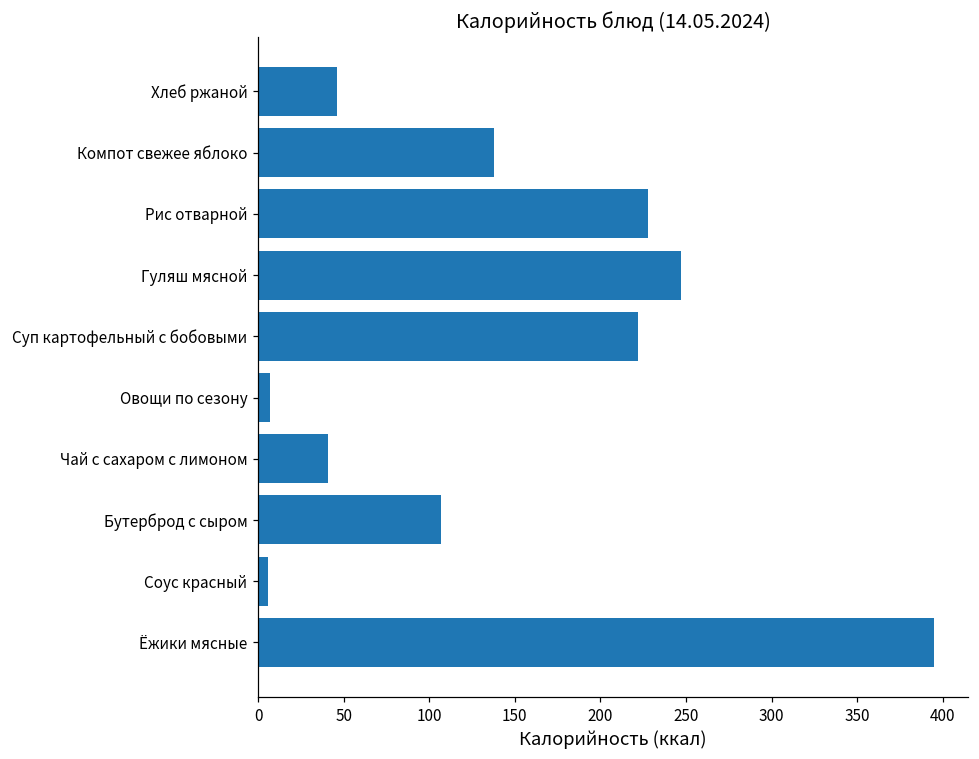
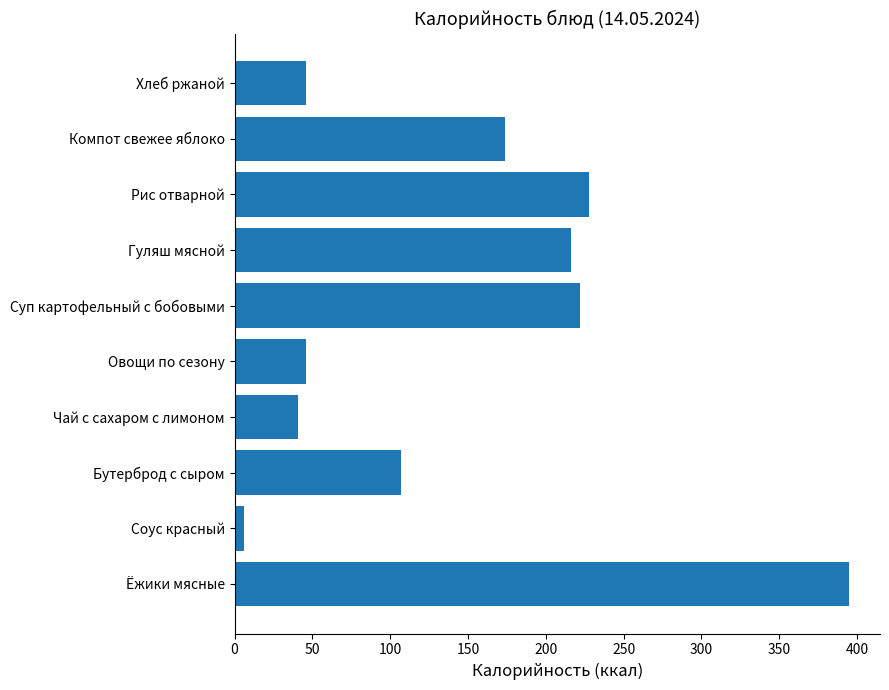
  {
    "Хлеб ржаной": 46,
-   "Компот свежее яблоко": 138,
+   "Компот свежее яблоко": 174,
    "Рис отварной": 228,
-   "Гуляш мясной": 247,
+   "Гуляш мясной": 217,
    "Суп картофельный с бобовыми": 222,
-   "Овощи по сезону": 7,
+   "Овощи по сезону": 46,
    "Чай с сахаром с лимоном": 41,
    "Бутерброд с сыром": 107,
    "Соус красный": 6,
    "Ёжики мясные": 395
  }
